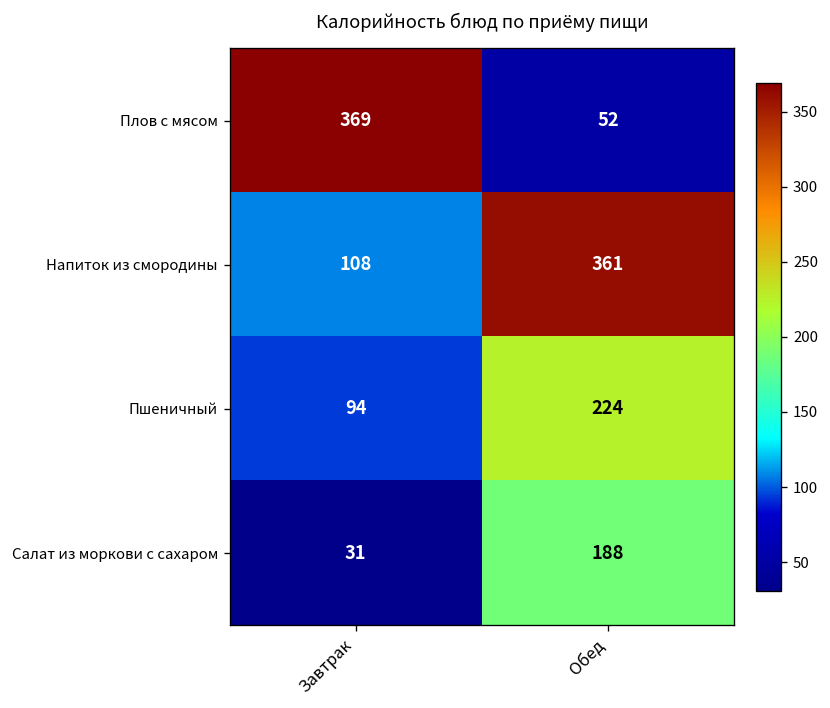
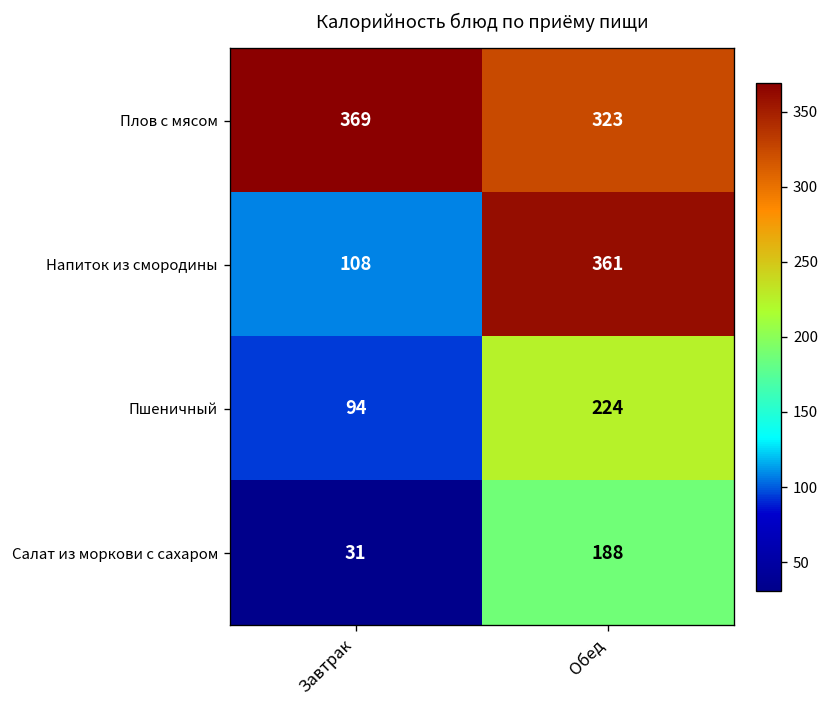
  {
    "Плов с мясом": {
      "Завтрак": 369,
-     "Обед": 52
+     "Обед": 323
    },
    "Напиток из смородины": {
      "Завтрак": 108,
      "Обед": 361
    },
    "Пшеничный": {
      "Завтрак": 94,
      "Обед": 224
    },
    "Салат из моркови с сахаром": {
      "Завтрак": 31,
      "Обед": 188
    }
  }
